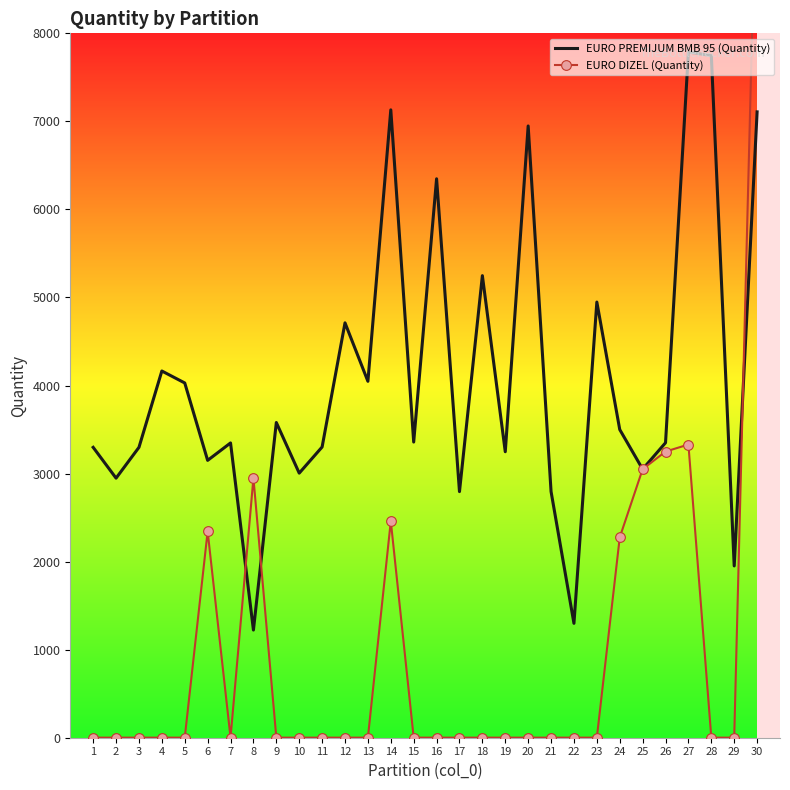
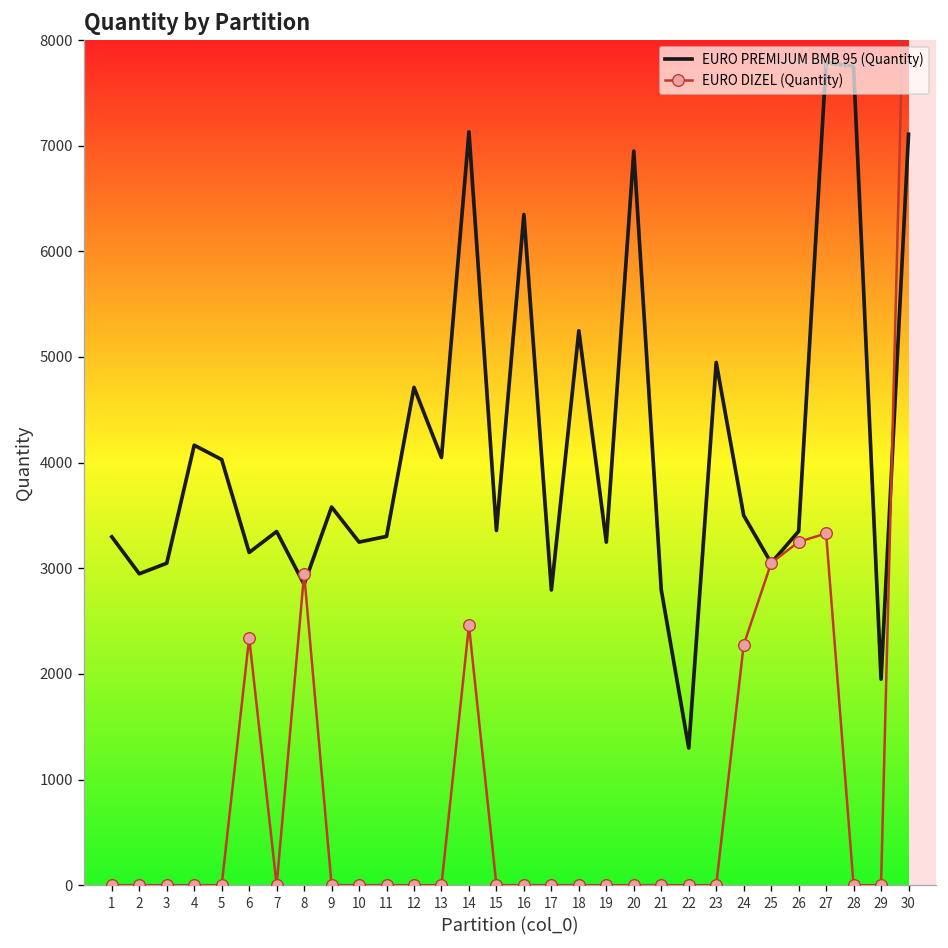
  {
    "EURO PREMIJUM BMB 95 (Quantity)": {
      "1": 3300,
      "2": 2900,
-     "3": 3300,
+     "3": 3000,
      "4": 4200,
      "5": 4000,
      "6": 3200,
      "7": 3300,
-     "8": 1200,
+     "8": 2800,
      "9": 3600,
-     "10": 3000,
+     "10": 3200,
      "11": 3300,
      "12": 4700,
      "13": 4000,
      "14": 7100,
      "15": 3400,
      "16": 6300,
      "17": 2800,
      "18": 5200,
      "19": 3200,
      "20": 6900,
      "21": 2800,
      "22": 1300,
      "23": 4900,
      "24": 3500,
      "26": 3400,
      "29": 2000,
      "30": 7100
    },
    "EURO DIZEL (Quantity)": {
      "1": 0,
      "2": 0,
      "3": 0,
      "4": 0,
      "5": 0,
      "6": 2300,
      "7": 0,
      "8": 3000,
      "9": 0,
      "10": 0,
      "11": 0,
      "12": 0,
      "13": 0,
      "14": 2500,
      "15": 0,
      "16": 0,
      "17": 0,
      "18": 0,
      "19": 0,
      "20": 0,
      "21": 0,
      "22": 0,
      "23": 0,
      "24": 2300,
      "26": 3300,
      "27": 3300,
      "28": 0,
      "29": 0
    }
  }
